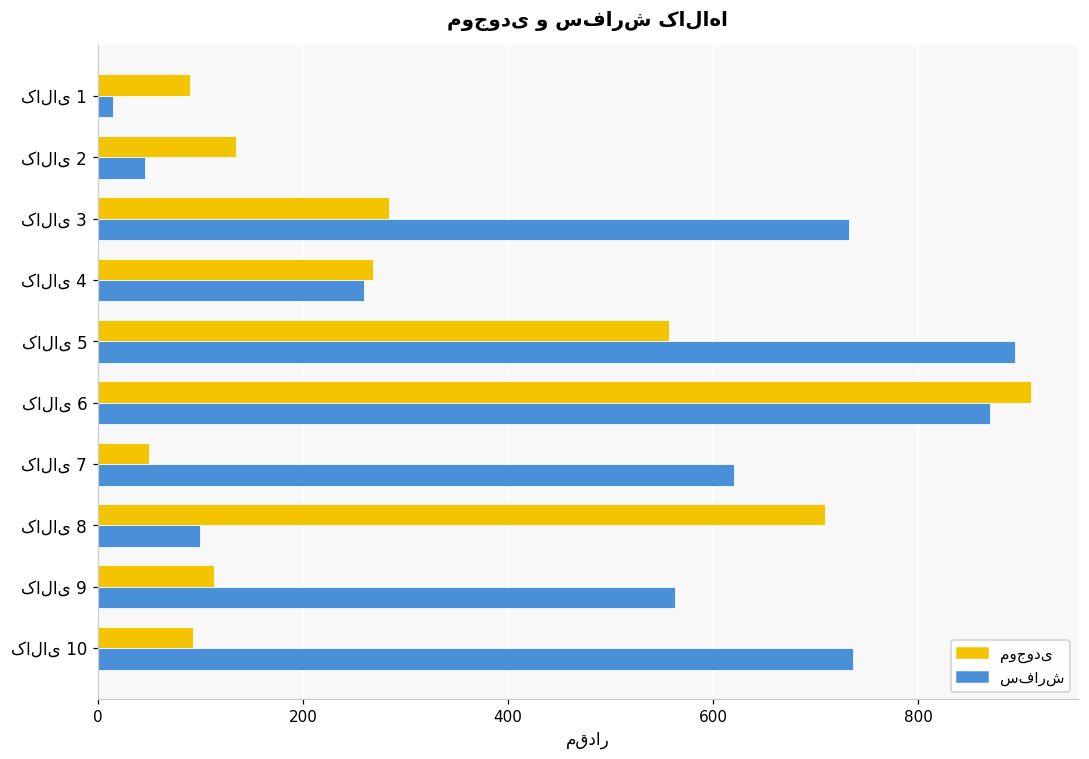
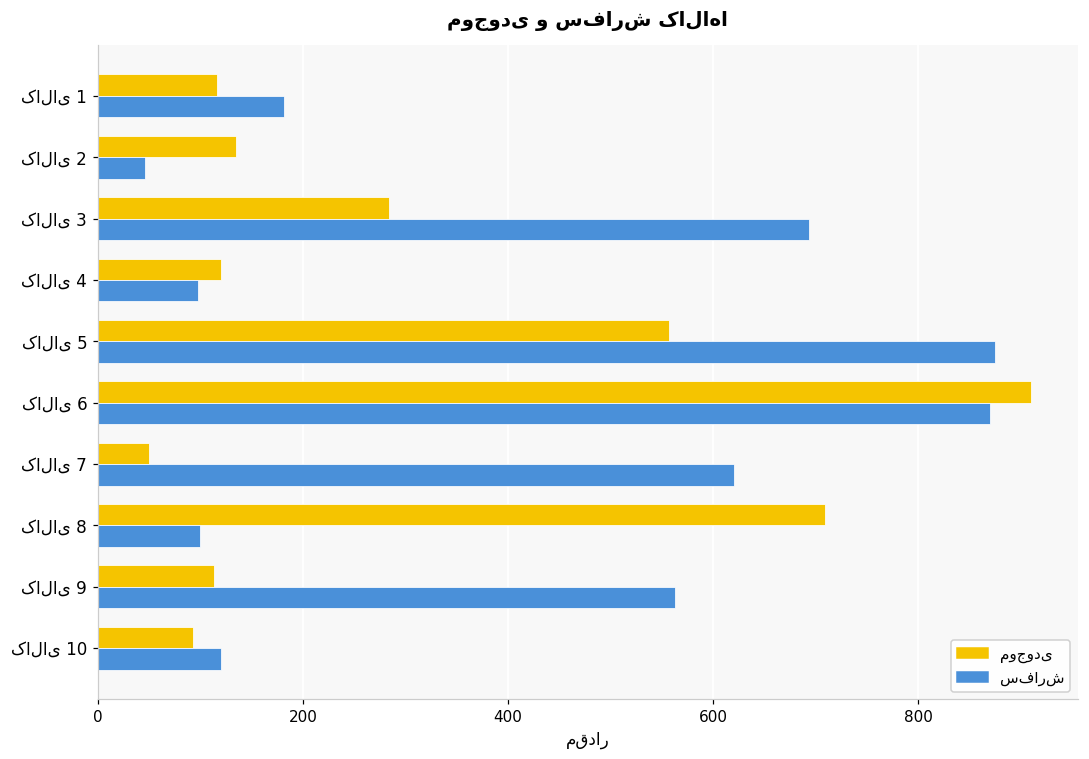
  {
    "موجودی": {
-     "کالای 1": 90,
+     "کالای 1": 120,
      "کالای 2": 140,
      "کالای 3": 280,
-     "کالای 4": 270,
+     "کالای 4": 120,
      "کالای 5": 560,
      "کالای 6": 910,
      "کالای 7": 50,
      "کالای 8": 710,
      "کالای 9": 110,
      "کالای 10": 90
    },
    "سفارش": {
-     "کالای 1": 20,
+     "کالای 1": 180,
      "کالای 2": 50,
-     "کالای 3": 730,
-     "کالای 4": 260,
-     "کالای 5": 890,
+     "کالای 3": 690,
+     "کالای 4": 100,
+     "کالای 5": 880,
      "کالای 6": 870,
      "کالای 7": 620,
      "کالای 8": 100,
      "کالای 9": 560,
-     "کالای 10": 740
+     "کالای 10": 120
    }
  }
